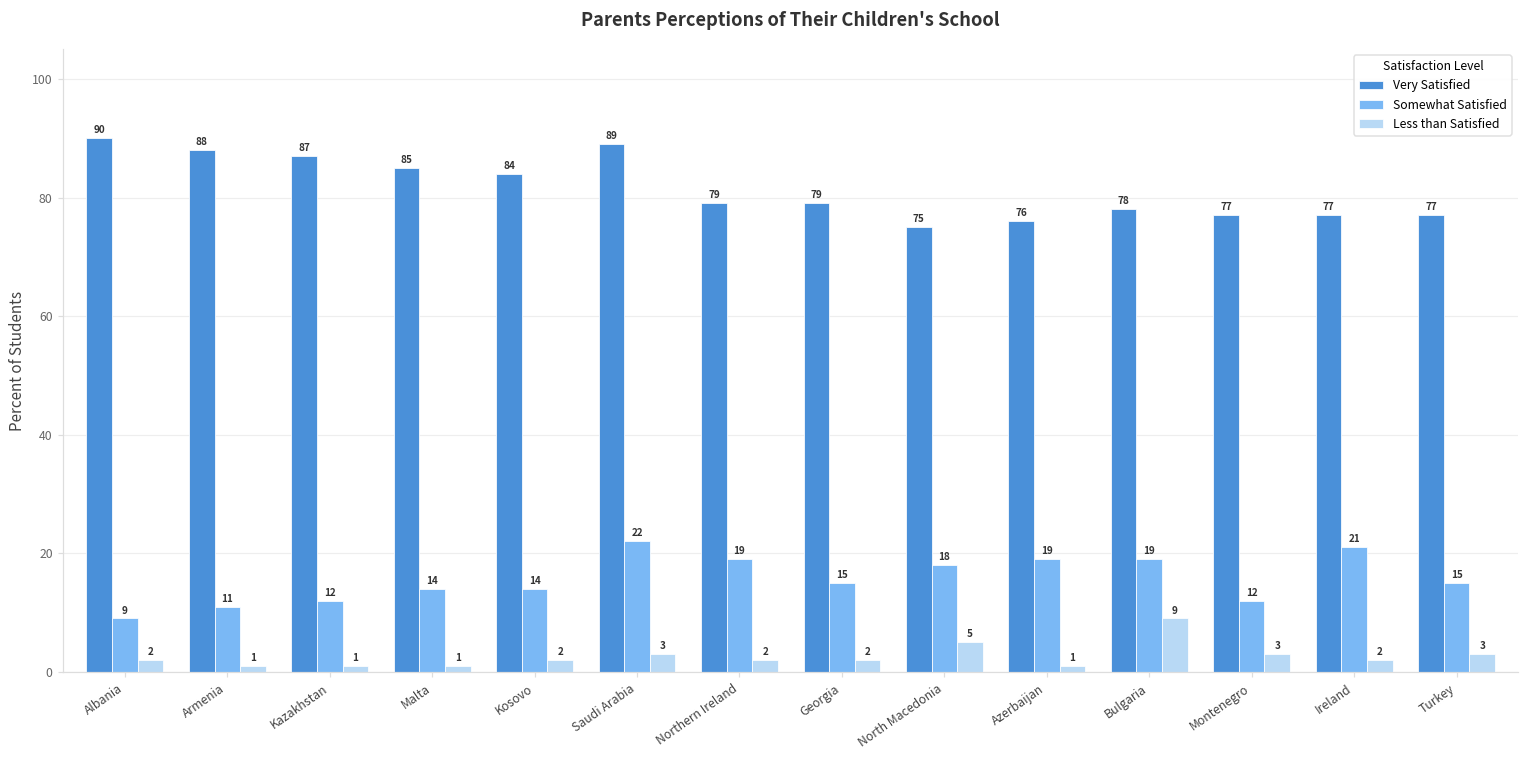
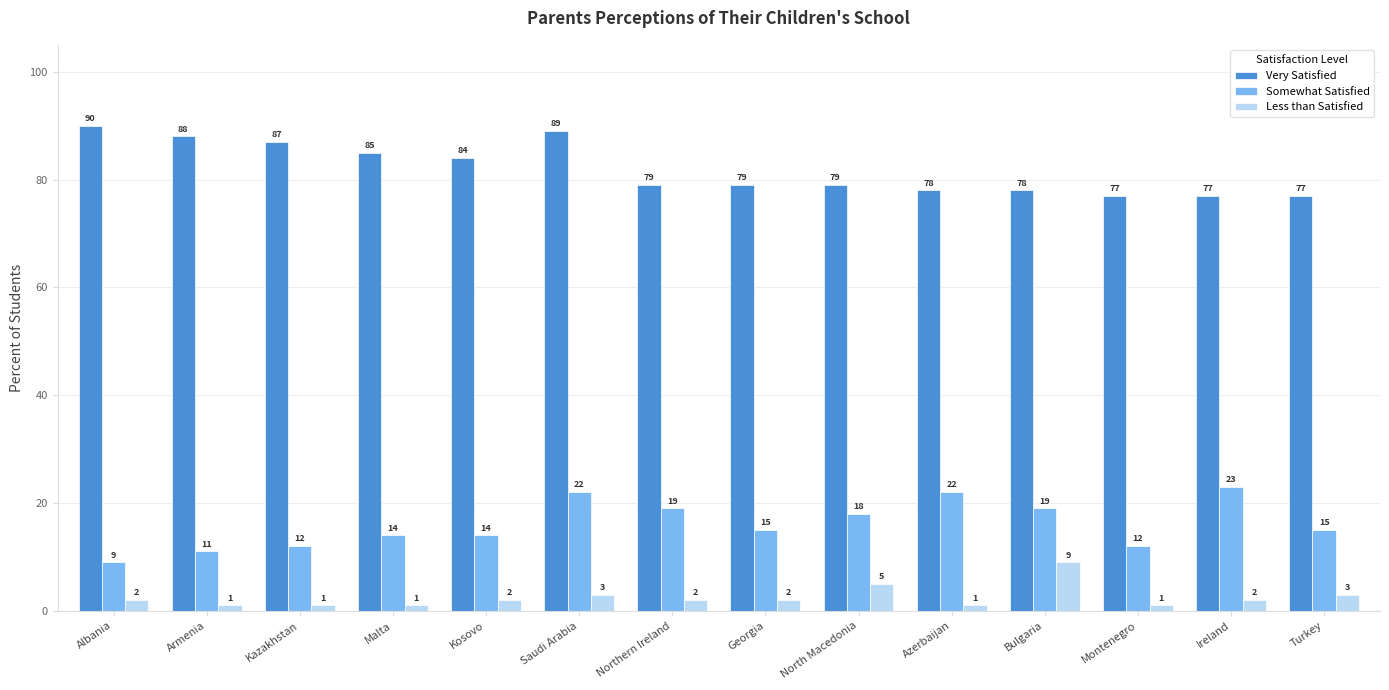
  {
    "Very Satisfied": {
      "Albania": 90,
      "Armenia": 88,
      "Kazakhstan": 87,
      "Malta": 85,
      "Kosovo": 84,
      "Saudi Arabia": 89,
      "Northern Ireland": 79,
      "Georgia": 79,
-     "North Macedonia": 75,
-     "Azerbaijan": 76,
+     "North Macedonia": 79,
+     "Azerbaijan": 78,
      "Bulgaria": 78,
      "Montenegro": 77,
      "Ireland": 77,
      "Turkey": 77
    },
    "Somewhat Satisfied": {
      "Albania": 9,
      "Armenia": 11,
      "Kazakhstan": 12,
      "Malta": 14,
      "Kosovo": 14,
      "Saudi Arabia": 22,
      "Northern Ireland": 19,
      "Georgia": 15,
      "North Macedonia": 18,
-     "Azerbaijan": 19,
+     "Azerbaijan": 22,
      "Bulgaria": 19,
      "Montenegro": 12,
-     "Ireland": 21,
+     "Ireland": 23,
      "Turkey": 15
    },
    "Less than Satisfied": {
      "Albania": 2,
      "Armenia": 1,
      "Kazakhstan": 1,
      "Malta": 1,
      "Kosovo": 2,
      "Saudi Arabia": 3,
      "Northern Ireland": 2,
      "Georgia": 2,
      "North Macedonia": 5,
      "Azerbaijan": 1,
      "Bulgaria": 9,
-     "Montenegro": 3,
+     "Montenegro": 1,
      "Ireland": 2,
      "Turkey": 3
    }
  }
